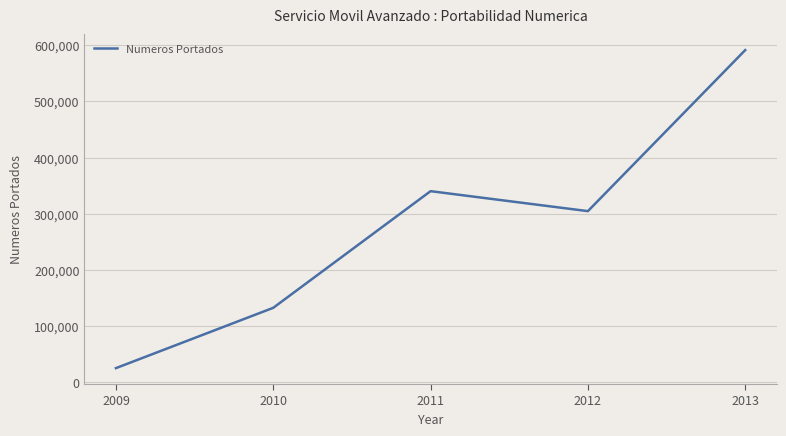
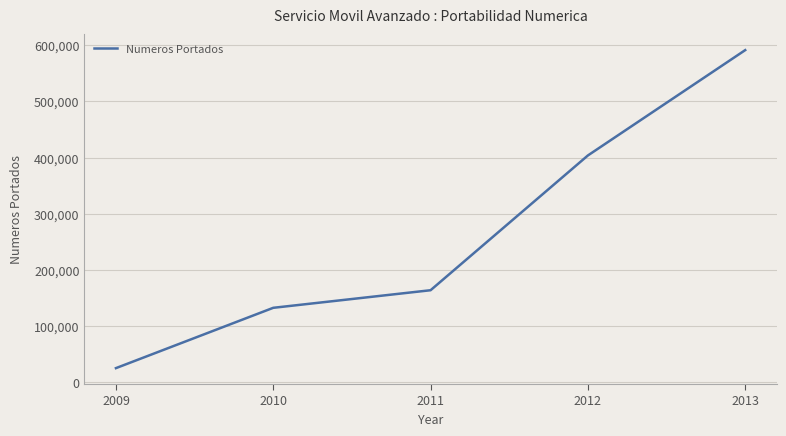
  {
    "2009": "20,000",
    "2010": "130,000",
-   "2011": "340,000",
-   "2012": "300,000",
+   "2011": "160,000",
+   "2012": "400,000",
    "2013": "590,000"
  }
